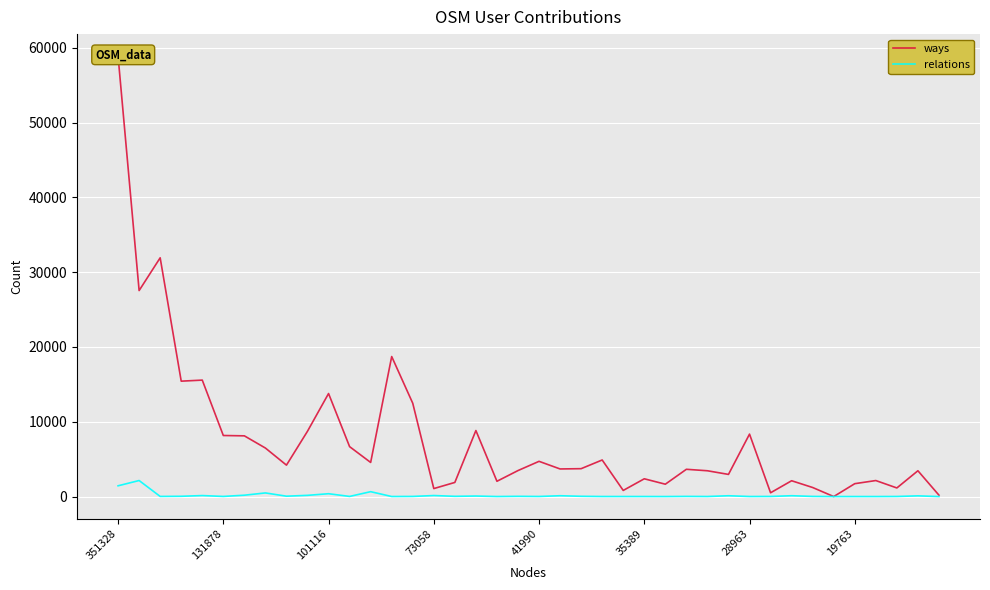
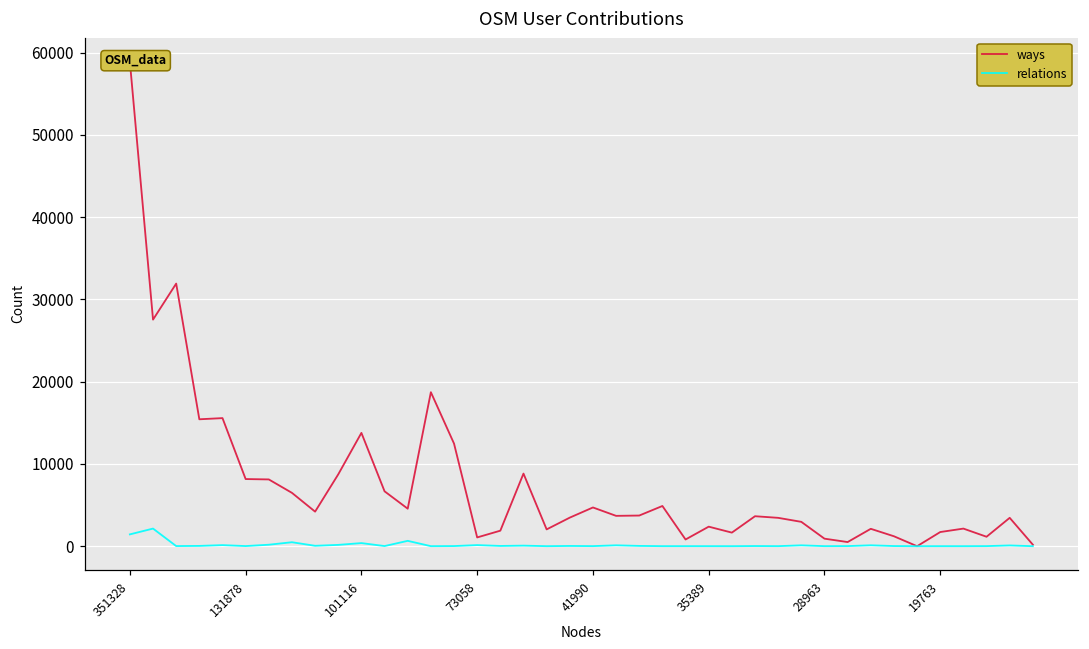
  {
    "ways": {
      "131878": 8000,
      "101116": 14000,
      "73058": 1000,
      "41990": 5000,
      "35389": 2000,
-     "28963": 8000,
+     "28963": 1000,
      "19763": 2000
    },
    "relations": {
      "351328": 1000,
      "131878": 0,
      "101116": 0,
      "73058": 0,
      "41990": 0,
      "35389": 0,
      "28963": 0,
      "19763": 0
    }
  }
